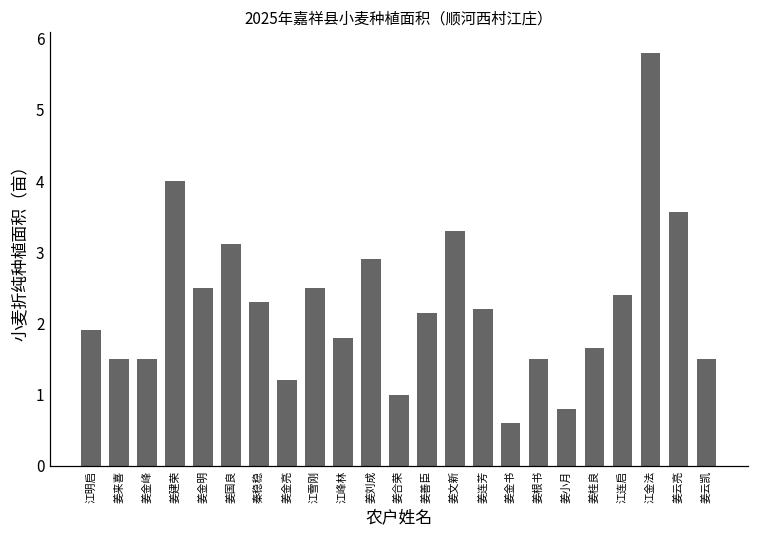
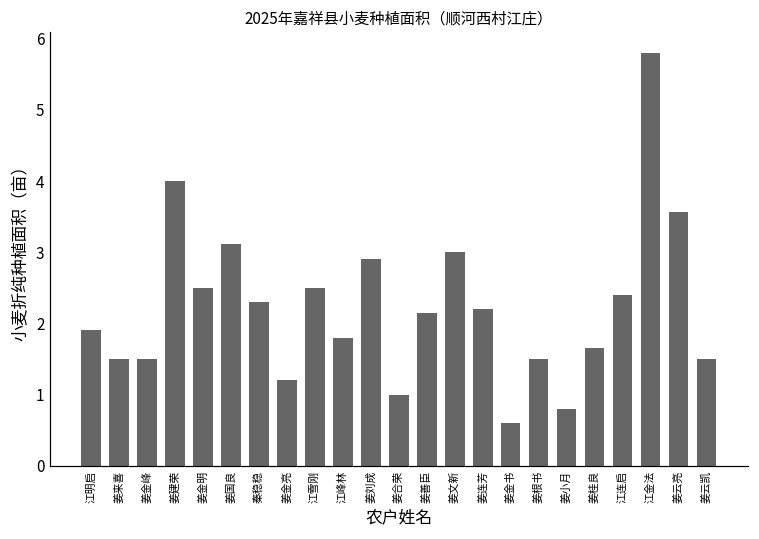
  {
    "江明启": 1.9,
    "姜来喜": 1.5,
    "姜金峰": 1.5,
    "姜建荣": 4.0,
    "姜金明": 2.5,
    "姜国良": 3.1,
    "秦稳稳": 2.3,
    "姜金亮": 1.2,
    "江雪刚": 2.5,
    "江峰林": 1.8,
    "姜刘成": 2.9,
    "姜合荣": 1.0,
    "姜善臣": 2.2,
-   "姜文新": 3.3,
+   "姜文新": 3.0,
    "姜连芳": 2.2,
    "姜金书": 0.6,
    "姜根书": 1.5,
    "姜小月": 0.8,
    "姜桂良": 1.7,
    "江连启": 2.4,
    "江金法": 5.8,
    "姜云亮": 3.6,
    "姜云凯": 1.5
  }
